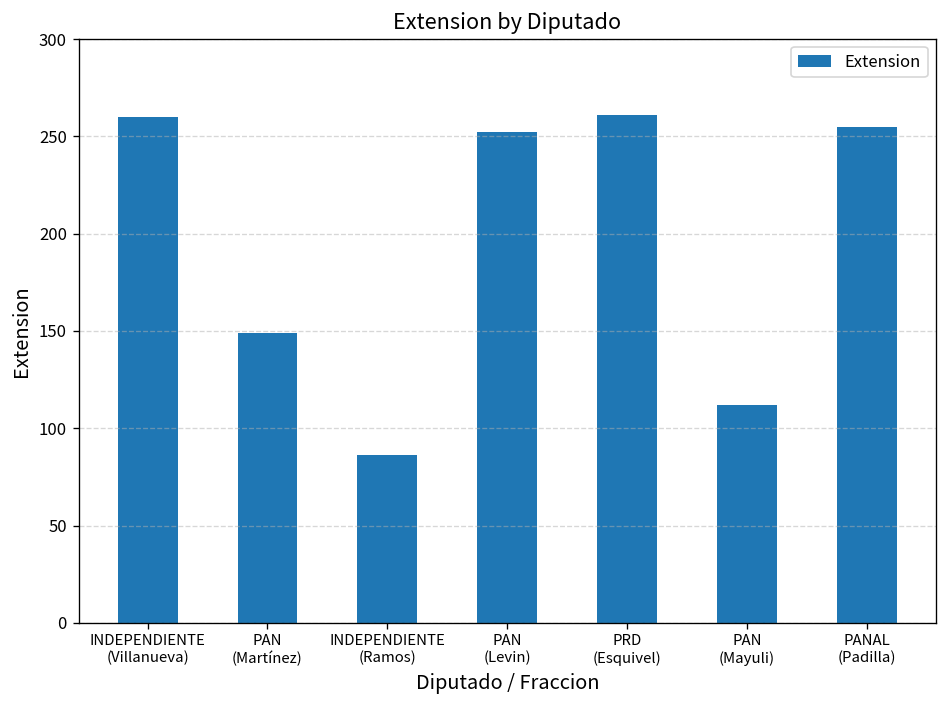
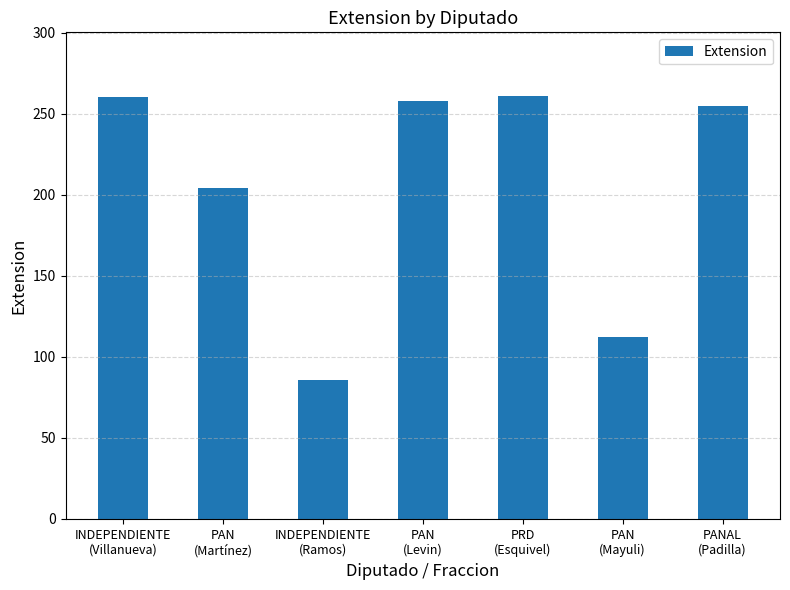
  {
    "INDEPENDIENTE (Villanueva)": 260,
-   "PAN (Martínez)": 149,
+   "PAN (Martínez)": 204,
    "INDEPENDIENTE (Ramos)": 86,
-   "PAN (Levin)": 252,
+   "PAN (Levin)": 258,
    "PRD (Esquivel)": 261,
    "PAN (Mayuli)": 112,
    "PANAL (Padilla)": 255
  }
